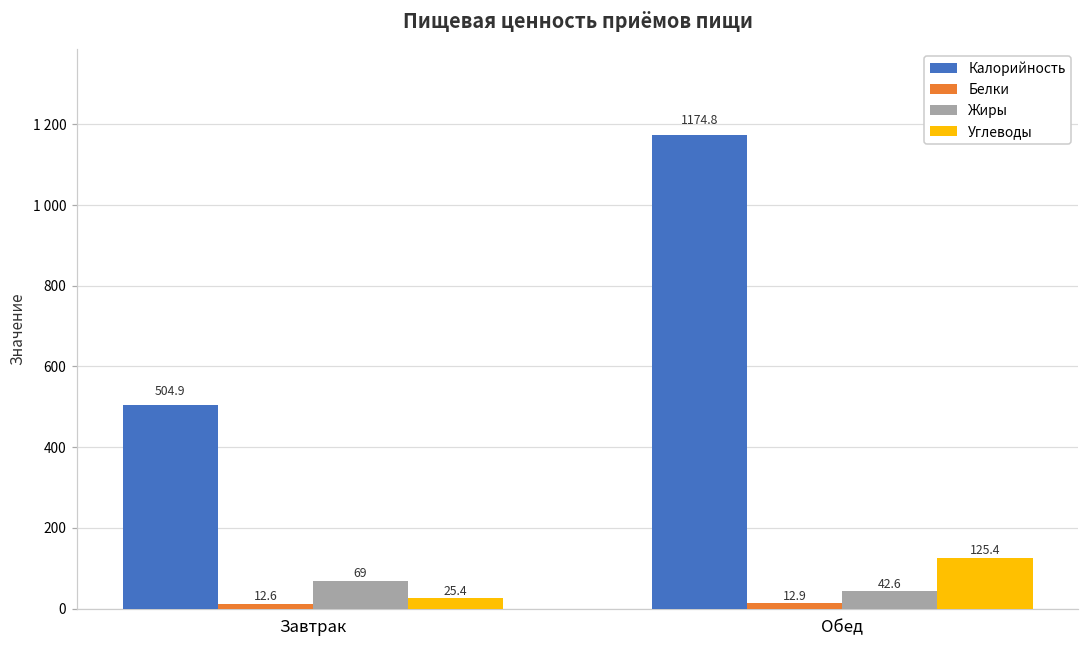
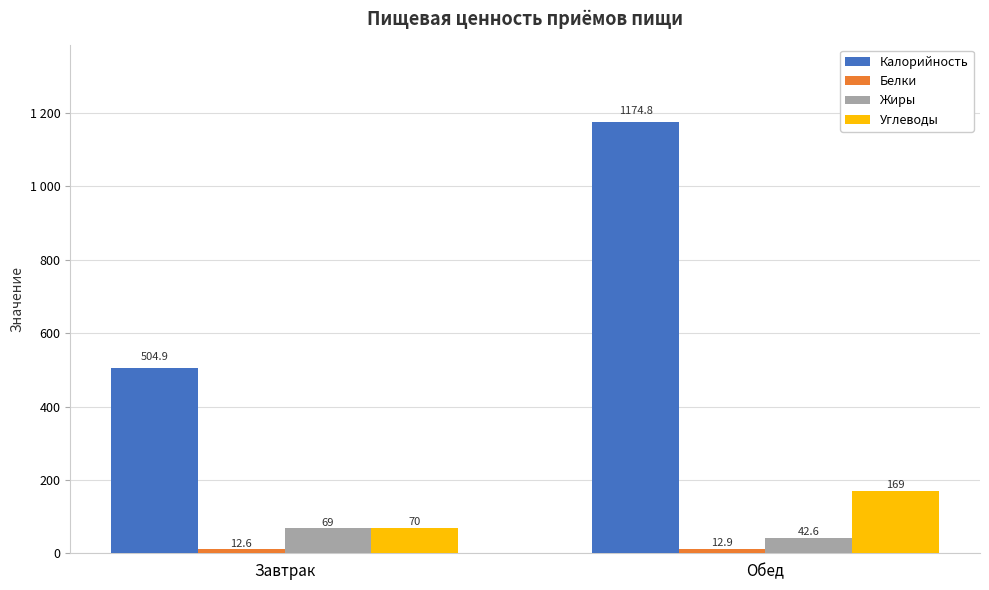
  {
    "Калорийность": {
      "Завтрак": 504.9,
      "Обед": 1174.8
    },
    "Белки": {
      "Завтрак": 12.6,
      "Обед": 12.9
    },
    "Жиры": {
      "Завтрак": 69,
      "Обед": 42.6
    },
    "Углеводы": {
-     "Завтрак": 25.4,
-     "Обед": 125.4
+     "Завтрак": 70,
+     "Обед": 169
    }
  }
